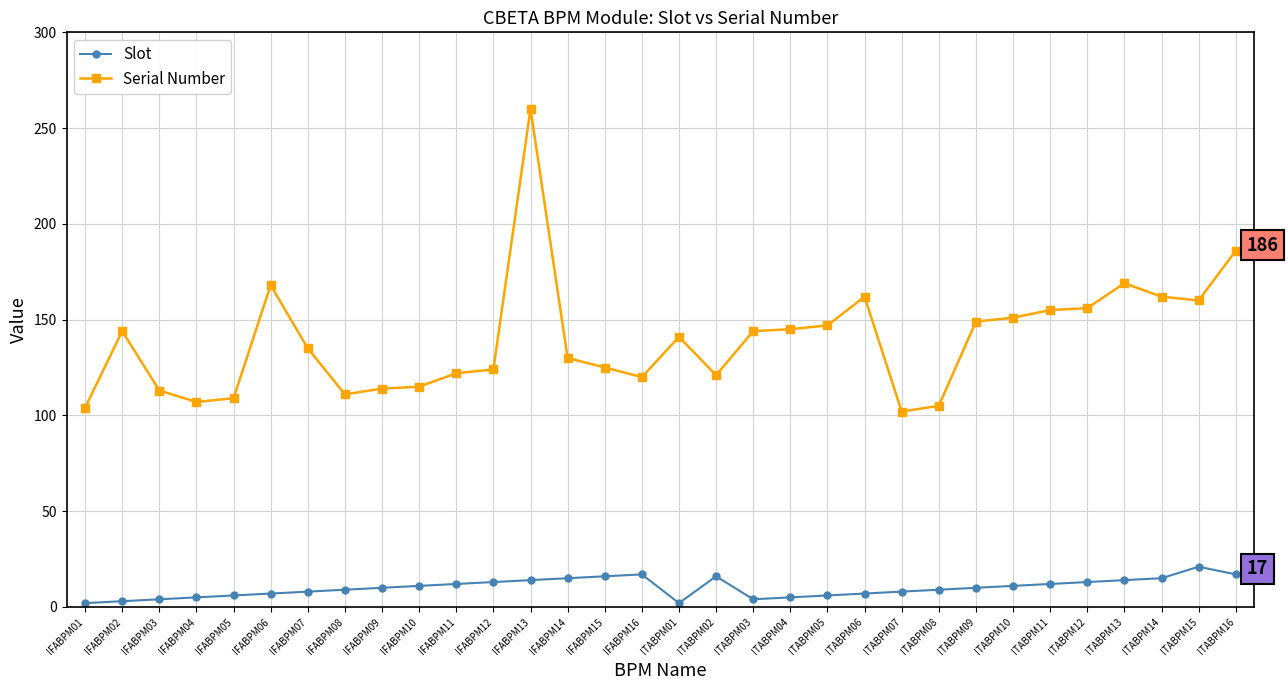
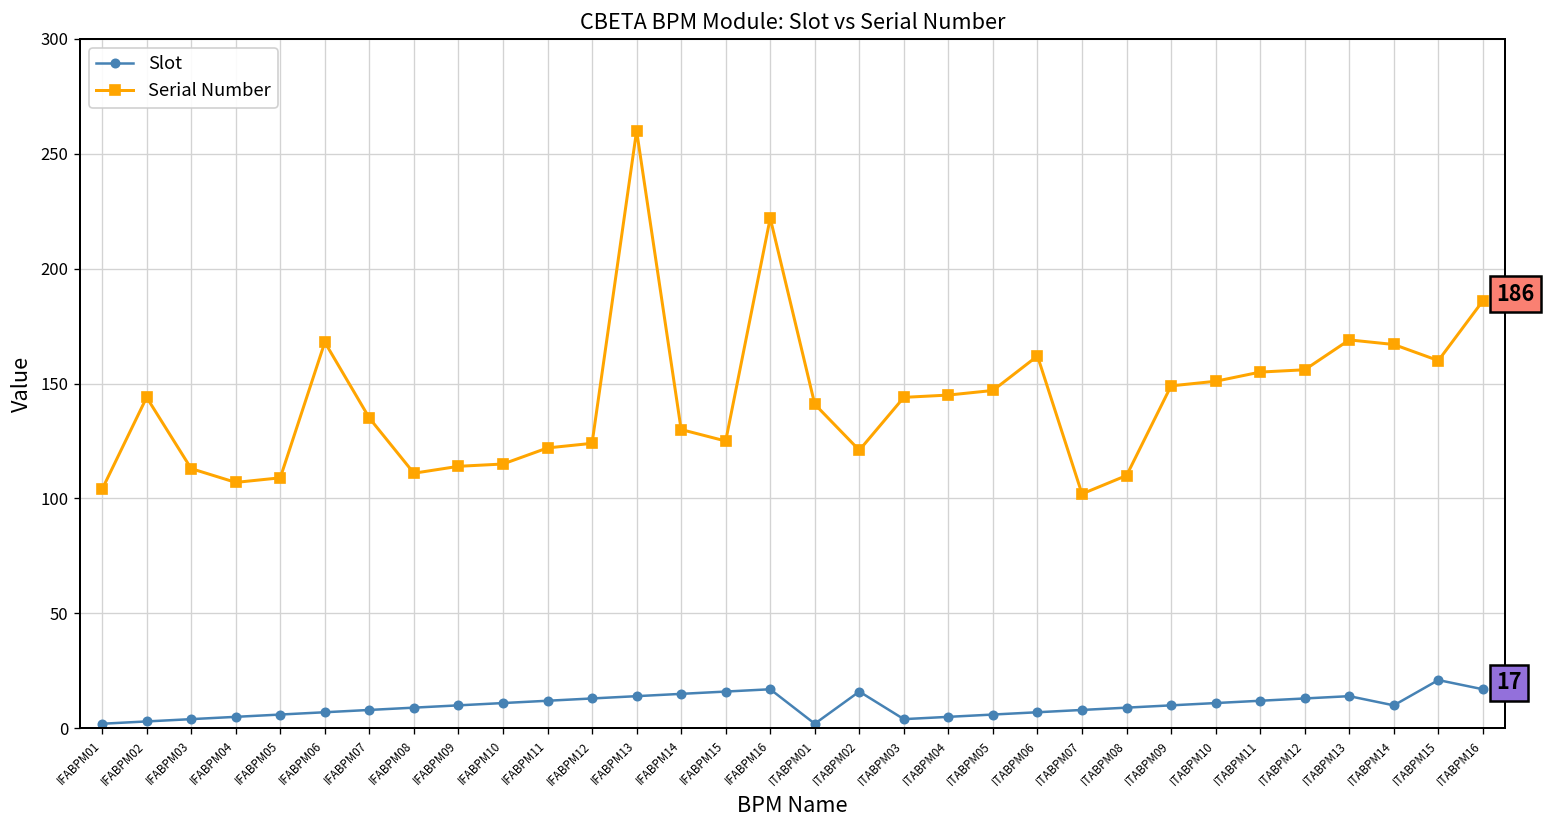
  {
    "Slot": {
      "IFABPM01": 2,
      "IFABPM02": 3,
      "IFABPM03": 4,
      "IFABPM04": 5,
      "IFABPM05": 6,
      "IFABPM06": 7,
      "IFABPM07": 8,
      "IFABPM08": 9,
      "IFABPM09": 10,
      "IFABPM10": 11,
      "IFABPM11": 12,
      "IFABPM12": 13,
      "IFABPM13": 14,
      "IFABPM14": 15,
      "IFABPM15": 16,
      "IFABPM16": 17,
      "ITABPM01": 2,
      "ITABPM02": 16,
      "ITABPM03": 4,
      "ITABPM04": 5,
      "ITABPM05": 6,
      "ITABPM06": 7,
      "ITABPM07": 8,
      "ITABPM08": 9,
      "ITABPM09": 10,
      "ITABPM10": 11,
      "ITABPM11": 12,
      "ITABPM12": 13,
      "ITABPM13": 14,
-     "ITABPM14": 15,
+     "ITABPM14": 10,
      "ITABPM15": 21
    },
    "Serial Number": {
      "IFABPM01": 104,
      "IFABPM02": 144,
      "IFABPM03": 113,
      "IFABPM04": 107,
      "IFABPM05": 109,
      "IFABPM06": 168,
      "IFABPM07": 135,
      "IFABPM08": 111,
      "IFABPM09": 114,
      "IFABPM10": 115,
      "IFABPM11": 122,
      "IFABPM12": 124,
      "IFABPM13": 260,
      "IFABPM14": 130,
      "IFABPM15": 125,
-     "IFABPM16": 120,
+     "IFABPM16": 222,
      "ITABPM01": 141,
      "ITABPM02": 121,
      "ITABPM03": 144,
      "ITABPM04": 145,
      "ITABPM05": 147,
      "ITABPM06": 162,
      "ITABPM07": 102,
-     "ITABPM08": 105,
+     "ITABPM08": 110,
      "ITABPM09": 149,
      "ITABPM10": 151,
      "ITABPM11": 155,
      "ITABPM12": 156,
      "ITABPM13": 169,
-     "ITABPM14": 162,
+     "ITABPM14": 167,
      "ITABPM15": 160
    }
  }
